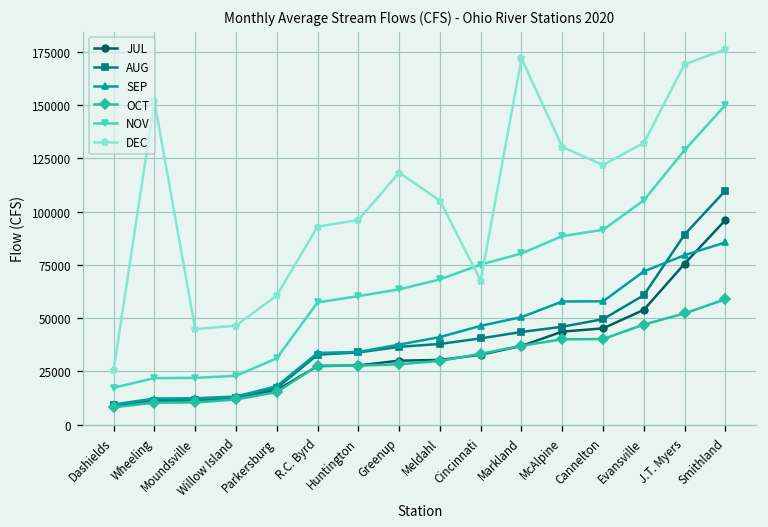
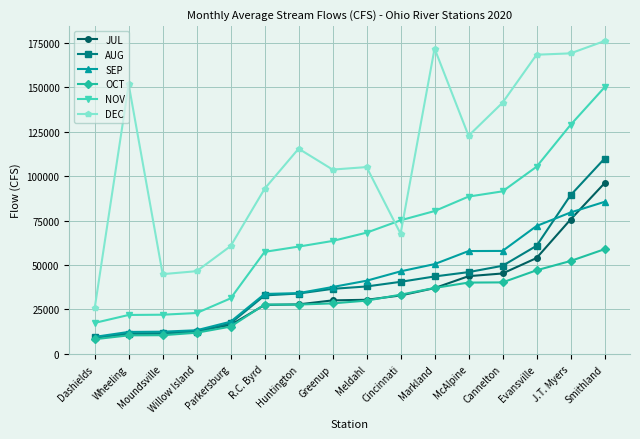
  {
    "DEC": {
      "Dashields": 26000,
      "Moundsville": 45000,
      "Willow Island": 46000,
      "Parkersburg": 61000,
      "R.C. Byrd": 93000,
-     "Huntington": 96000,
-     "Greenup": 118000,
+     "Huntington": 115000,
+     "Greenup": 104000,
      "Meldahl": 105000,
      "Cincinnati": 68000,
      "Markland": 172000,
-     "McAlpine": 130000,
-     "Cannelton": 122000,
-     "Evansville": 132000,
+     "McAlpine": 123000,
+     "Cannelton": 141000,
+     "Evansville": 168000,
      "J.T. Myers": 169000,
      "Smithland": 176000
    }
  }
